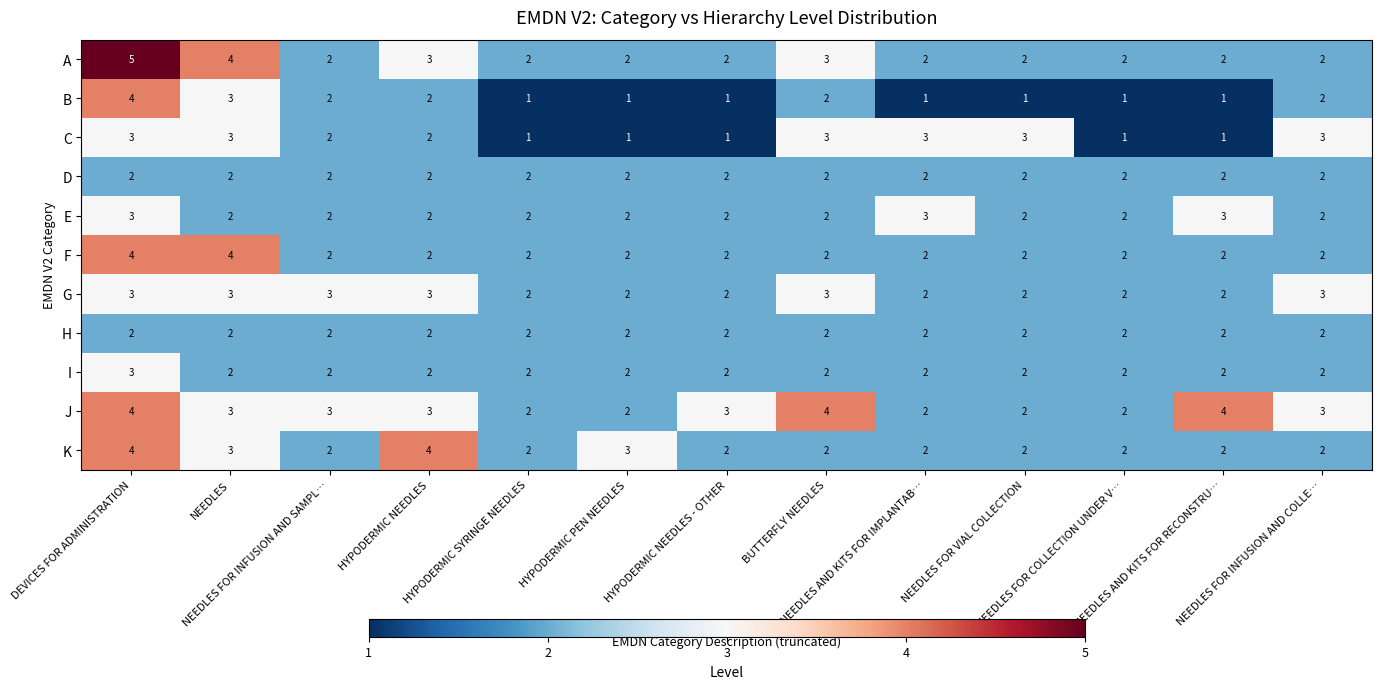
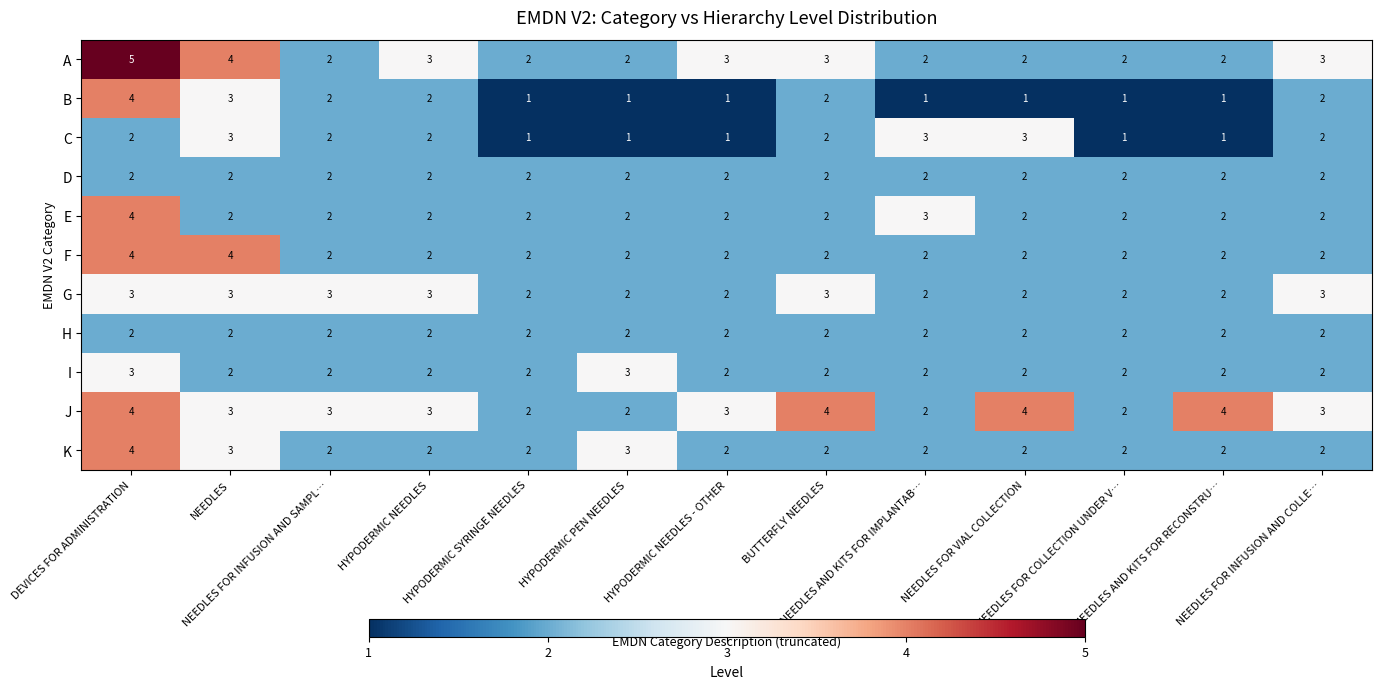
  {
    "A": {
      "DEVICES FOR ADMINISTRATION": 5,
      "NEEDLES": 4,
      "NEEDLES FOR INFUSION AND SAMPL…": 2,
      "HYPODERMIC NEEDLES": 3,
      "HYPODERMIC SYRINGE NEEDLES": 2,
      "HYPODERMIC PEN NEEDLES": 2,
-     "HYPODERMIC NEEDLES - OTHER": 2,
+     "HYPODERMIC NEEDLES - OTHER": 3,
      "BUTTERFLY NEEDLES": 3,
      "NEEDLES AND KITS FOR IMPLANTAB…": 2,
      "NEEDLES FOR VIAL COLLECTION": 2,
      "NEEDLES FOR COLLECTION UNDER V…": 2,
      "NEEDLES AND KITS FOR RECONSTRU…": 2,
-     "NEEDLES FOR INFUSION AND COLLE…": 2
+     "NEEDLES FOR INFUSION AND COLLE…": 3
    },
    "B": {
      "DEVICES FOR ADMINISTRATION": 4,
      "NEEDLES": 3,
      "NEEDLES FOR INFUSION AND SAMPL…": 2,
      "HYPODERMIC NEEDLES": 2,
      "HYPODERMIC SYRINGE NEEDLES": 1,
      "HYPODERMIC PEN NEEDLES": 1,
      "HYPODERMIC NEEDLES - OTHER": 1,
      "BUTTERFLY NEEDLES": 2,
      "NEEDLES AND KITS FOR IMPLANTAB…": 1,
      "NEEDLES FOR VIAL COLLECTION": 1,
      "NEEDLES FOR COLLECTION UNDER V…": 1,
      "NEEDLES AND KITS FOR RECONSTRU…": 1,
      "NEEDLES FOR INFUSION AND COLLE…": 2
    },
    "C": {
-     "DEVICES FOR ADMINISTRATION": 3,
+     "DEVICES FOR ADMINISTRATION": 2,
      "NEEDLES": 3,
      "NEEDLES FOR INFUSION AND SAMPL…": 2,
      "HYPODERMIC NEEDLES": 2,
      "HYPODERMIC SYRINGE NEEDLES": 1,
      "HYPODERMIC PEN NEEDLES": 1,
      "HYPODERMIC NEEDLES - OTHER": 1,
-     "BUTTERFLY NEEDLES": 3,
+     "BUTTERFLY NEEDLES": 2,
      "NEEDLES AND KITS FOR IMPLANTAB…": 3,
      "NEEDLES FOR VIAL COLLECTION": 3,
      "NEEDLES FOR COLLECTION UNDER V…": 1,
      "NEEDLES AND KITS FOR RECONSTRU…": 1,
-     "NEEDLES FOR INFUSION AND COLLE…": 3
+     "NEEDLES FOR INFUSION AND COLLE…": 2
    },
    "D": {
      "DEVICES FOR ADMINISTRATION": 2,
      "NEEDLES": 2,
      "NEEDLES FOR INFUSION AND SAMPL…": 2,
      "HYPODERMIC NEEDLES": 2,
      "HYPODERMIC SYRINGE NEEDLES": 2,
      "HYPODERMIC PEN NEEDLES": 2,
      "HYPODERMIC NEEDLES - OTHER": 2,
      "BUTTERFLY NEEDLES": 2,
      "NEEDLES AND KITS FOR IMPLANTAB…": 2,
      "NEEDLES FOR VIAL COLLECTION": 2,
      "NEEDLES FOR COLLECTION UNDER V…": 2,
      "NEEDLES AND KITS FOR RECONSTRU…": 2,
      "NEEDLES FOR INFUSION AND COLLE…": 2
    },
    "E": {
-     "DEVICES FOR ADMINISTRATION": 3,
+     "DEVICES FOR ADMINISTRATION": 4,
      "NEEDLES": 2,
      "NEEDLES FOR INFUSION AND SAMPL…": 2,
      "HYPODERMIC NEEDLES": 2,
      "HYPODERMIC SYRINGE NEEDLES": 2,
      "HYPODERMIC PEN NEEDLES": 2,
      "HYPODERMIC NEEDLES - OTHER": 2,
      "BUTTERFLY NEEDLES": 2,
      "NEEDLES AND KITS FOR IMPLANTAB…": 3,
      "NEEDLES FOR VIAL COLLECTION": 2,
      "NEEDLES FOR COLLECTION UNDER V…": 2,
-     "NEEDLES AND KITS FOR RECONSTRU…": 3,
+     "NEEDLES AND KITS FOR RECONSTRU…": 2,
      "NEEDLES FOR INFUSION AND COLLE…": 2
    },
    "F": {
      "DEVICES FOR ADMINISTRATION": 4,
      "NEEDLES": 4,
      "NEEDLES FOR INFUSION AND SAMPL…": 2,
      "HYPODERMIC NEEDLES": 2,
      "HYPODERMIC SYRINGE NEEDLES": 2,
      "HYPODERMIC PEN NEEDLES": 2,
      "HYPODERMIC NEEDLES - OTHER": 2,
      "BUTTERFLY NEEDLES": 2,
      "NEEDLES AND KITS FOR IMPLANTAB…": 2,
      "NEEDLES FOR VIAL COLLECTION": 2,
      "NEEDLES FOR COLLECTION UNDER V…": 2,
      "NEEDLES AND KITS FOR RECONSTRU…": 2,
      "NEEDLES FOR INFUSION AND COLLE…": 2
    },
    "G": {
      "DEVICES FOR ADMINISTRATION": 3,
      "NEEDLES": 3,
      "NEEDLES FOR INFUSION AND SAMPL…": 3,
      "HYPODERMIC NEEDLES": 3,
      "HYPODERMIC SYRINGE NEEDLES": 2,
      "HYPODERMIC PEN NEEDLES": 2,
      "HYPODERMIC NEEDLES - OTHER": 2,
      "BUTTERFLY NEEDLES": 3,
      "NEEDLES AND KITS FOR IMPLANTAB…": 2,
      "NEEDLES FOR VIAL COLLECTION": 2,
      "NEEDLES FOR COLLECTION UNDER V…": 2,
      "NEEDLES AND KITS FOR RECONSTRU…": 2,
      "NEEDLES FOR INFUSION AND COLLE…": 3
    },
    "H": {
      "DEVICES FOR ADMINISTRATION": 2,
      "NEEDLES": 2,
      "NEEDLES FOR INFUSION AND SAMPL…": 2,
      "HYPODERMIC NEEDLES": 2,
      "HYPODERMIC SYRINGE NEEDLES": 2,
      "HYPODERMIC PEN NEEDLES": 2,
      "HYPODERMIC NEEDLES - OTHER": 2,
      "BUTTERFLY NEEDLES": 2,
      "NEEDLES AND KITS FOR IMPLANTAB…": 2,
      "NEEDLES FOR VIAL COLLECTION": 2,
      "NEEDLES FOR COLLECTION UNDER V…": 2,
      "NEEDLES AND KITS FOR RECONSTRU…": 2,
      "NEEDLES FOR INFUSION AND COLLE…": 2
    },
    "I": {
      "DEVICES FOR ADMINISTRATION": 3,
      "NEEDLES": 2,
      "NEEDLES FOR INFUSION AND SAMPL…": 2,
      "HYPODERMIC NEEDLES": 2,
      "HYPODERMIC SYRINGE NEEDLES": 2,
-     "HYPODERMIC PEN NEEDLES": 2,
+     "HYPODERMIC PEN NEEDLES": 3,
      "HYPODERMIC NEEDLES - OTHER": 2,
      "BUTTERFLY NEEDLES": 2,
      "NEEDLES AND KITS FOR IMPLANTAB…": 2,
      "NEEDLES FOR VIAL COLLECTION": 2,
      "NEEDLES FOR COLLECTION UNDER V…": 2,
      "NEEDLES AND KITS FOR RECONSTRU…": 2,
      "NEEDLES FOR INFUSION AND COLLE…": 2
    },
    "J": {
      "DEVICES FOR ADMINISTRATION": 4,
      "NEEDLES": 3,
      "NEEDLES FOR INFUSION AND SAMPL…": 3,
      "HYPODERMIC NEEDLES": 3,
      "HYPODERMIC SYRINGE NEEDLES": 2,
      "HYPODERMIC PEN NEEDLES": 2,
      "HYPODERMIC NEEDLES - OTHER": 3,
      "BUTTERFLY NEEDLES": 4,
      "NEEDLES AND KITS FOR IMPLANTAB…": 2,
-     "NEEDLES FOR VIAL COLLECTION": 2,
+     "NEEDLES FOR VIAL COLLECTION": 4,
      "NEEDLES FOR COLLECTION UNDER V…": 2,
      "NEEDLES AND KITS FOR RECONSTRU…": 4,
      "NEEDLES FOR INFUSION AND COLLE…": 3
    },
    "K": {
      "DEVICES FOR ADMINISTRATION": 4,
      "NEEDLES": 3,
      "NEEDLES FOR INFUSION AND SAMPL…": 2,
-     "HYPODERMIC NEEDLES": 4,
+     "HYPODERMIC NEEDLES": 2,
      "HYPODERMIC SYRINGE NEEDLES": 2,
      "HYPODERMIC PEN NEEDLES": 3,
      "HYPODERMIC NEEDLES - OTHER": 2,
      "BUTTERFLY NEEDLES": 2,
      "NEEDLES AND KITS FOR IMPLANTAB…": 2,
      "NEEDLES FOR VIAL COLLECTION": 2,
      "NEEDLES FOR COLLECTION UNDER V…": 2,
      "NEEDLES AND KITS FOR RECONSTRU…": 2,
      "NEEDLES FOR INFUSION AND COLLE…": 2
    }
  }
